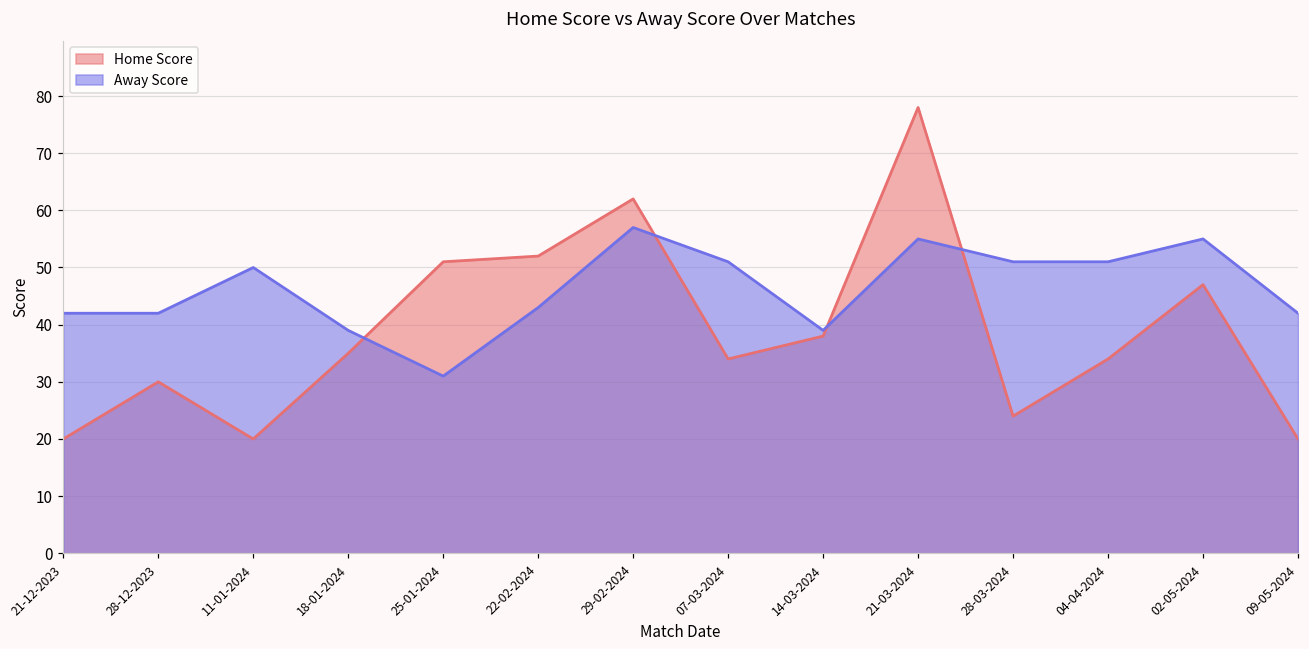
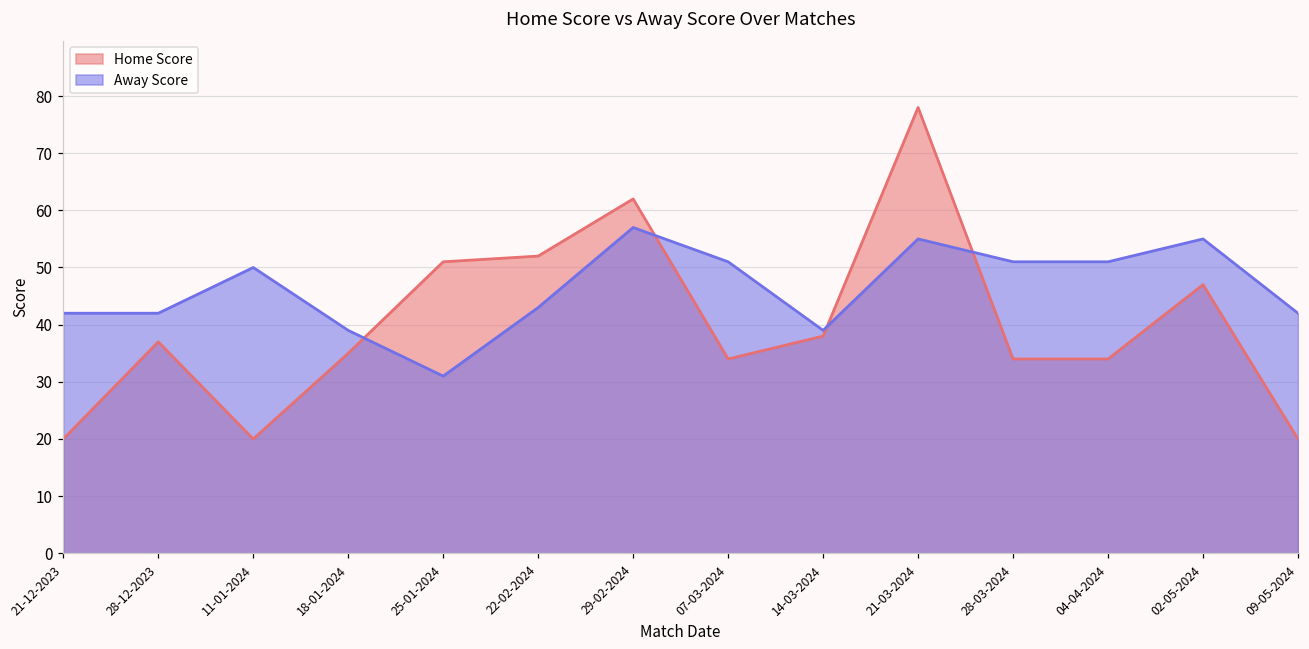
  {
    "Home Score": {
      "21-12-2023": 20,
-     "28-12-2023": 30,
+     "28-12-2023": 37,
      "11-01-2024": 20,
      "18-01-2024": 35,
      "25-01-2024": 51,
      "22-02-2024": 52,
      "29-02-2024": 62,
      "07-03-2024": 34,
      "14-03-2024": 38,
      "21-03-2024": 78,
-     "28-03-2024": 24,
+     "28-03-2024": 34,
      "04-04-2024": 34,
      "02-05-2024": 47,
      "09-05-2024": 20
    },
    "Away Score": {
      "21-12-2023": 42,
      "28-12-2023": 42,
      "11-01-2024": 50,
      "18-01-2024": 39,
      "25-01-2024": 31,
      "22-02-2024": 43,
      "29-02-2024": 57,
      "07-03-2024": 51,
      "14-03-2024": 39,
      "21-03-2024": 55,
      "28-03-2024": 51,
      "04-04-2024": 51,
      "02-05-2024": 55,
      "09-05-2024": 42
    }
  }
